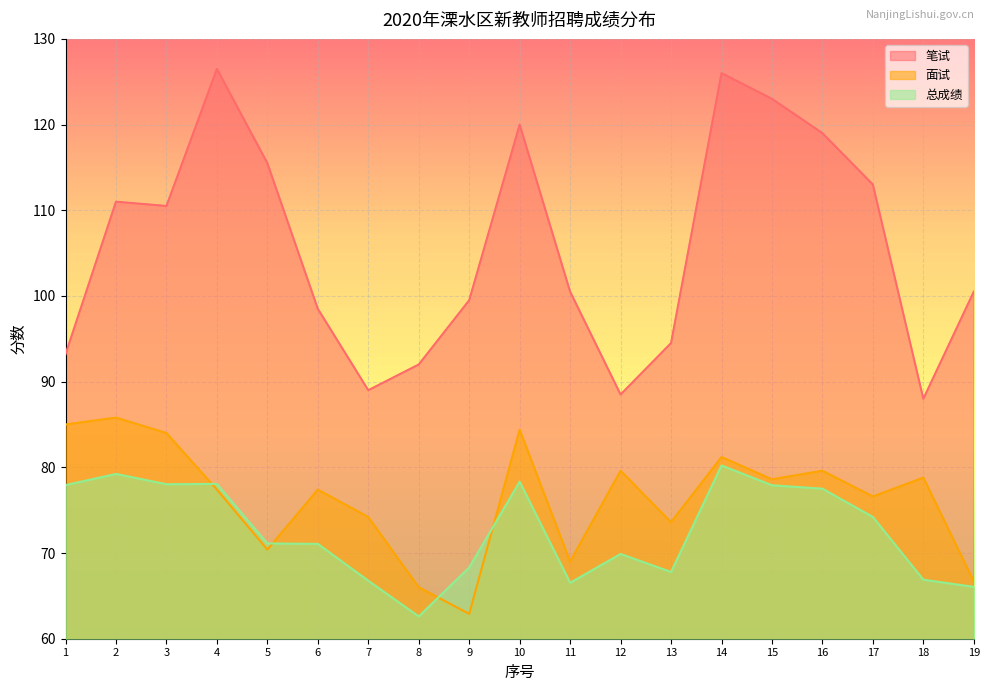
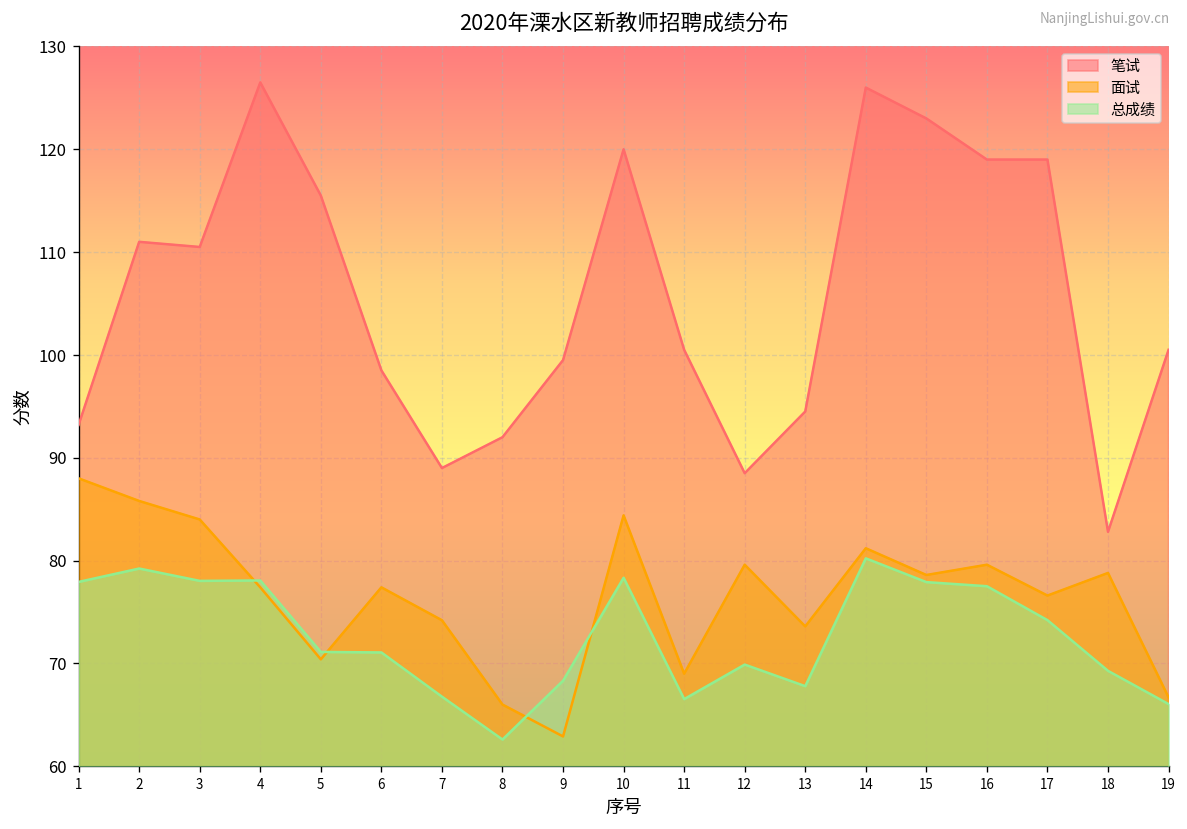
  {
    "笔试": {
      "1": 93,
      "2": 111,
      "3": 111,
      "4": 127,
      "5": 116,
      "6": 99,
      "7": 89,
      "8": 92,
      "9": 100,
      "10": 120,
      "11": 101,
      "12": 89,
      "13": 95,
      "14": 126,
      "15": 123,
      "16": 119,
-     "17": 113,
-     "18": 88,
+     "17": 119,
+     "18": 83,
      "19": 101
    },
    "面试": {
-     "1": 85,
+     "1": 88,
      "2": 86,
      "3": 84,
      "4": 77,
      "5": 70,
      "6": 77,
      "7": 74,
      "8": 66,
      "9": 63,
      "10": 84,
      "11": 69,
      "12": 80,
      "13": 74,
      "14": 81,
      "15": 79,
      "16": 80,
      "17": 77,
      "18": 79,
      "19": 67
    },
    "总成绩": {
      "1": 78,
      "2": 79,
      "3": 78,
      "4": 78,
      "5": 71,
      "6": 71,
      "7": 67,
      "8": 63,
      "9": 68,
      "10": 78,
      "11": 67,
      "12": 70,
      "13": 68,
      "14": 80,
      "15": 78,
      "16": 78,
      "17": 74,
-     "18": 67,
+     "18": 69,
      "19": 66
    }
  }
